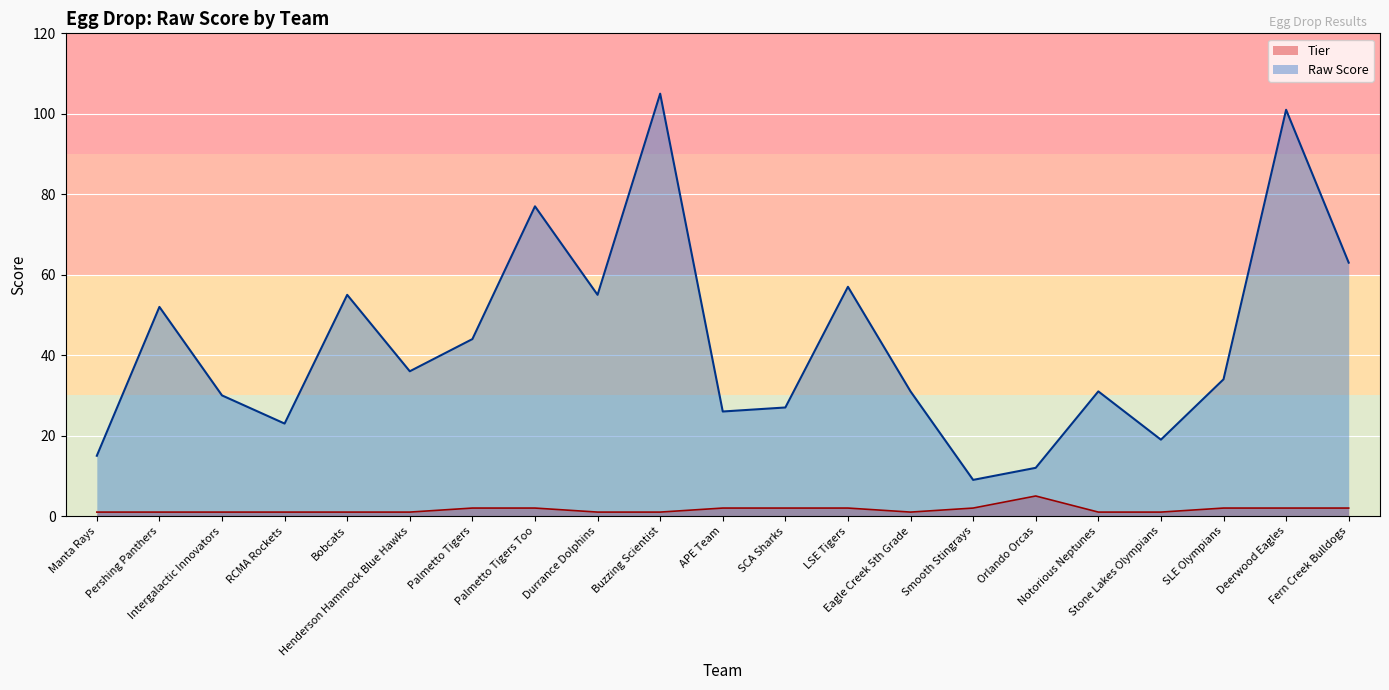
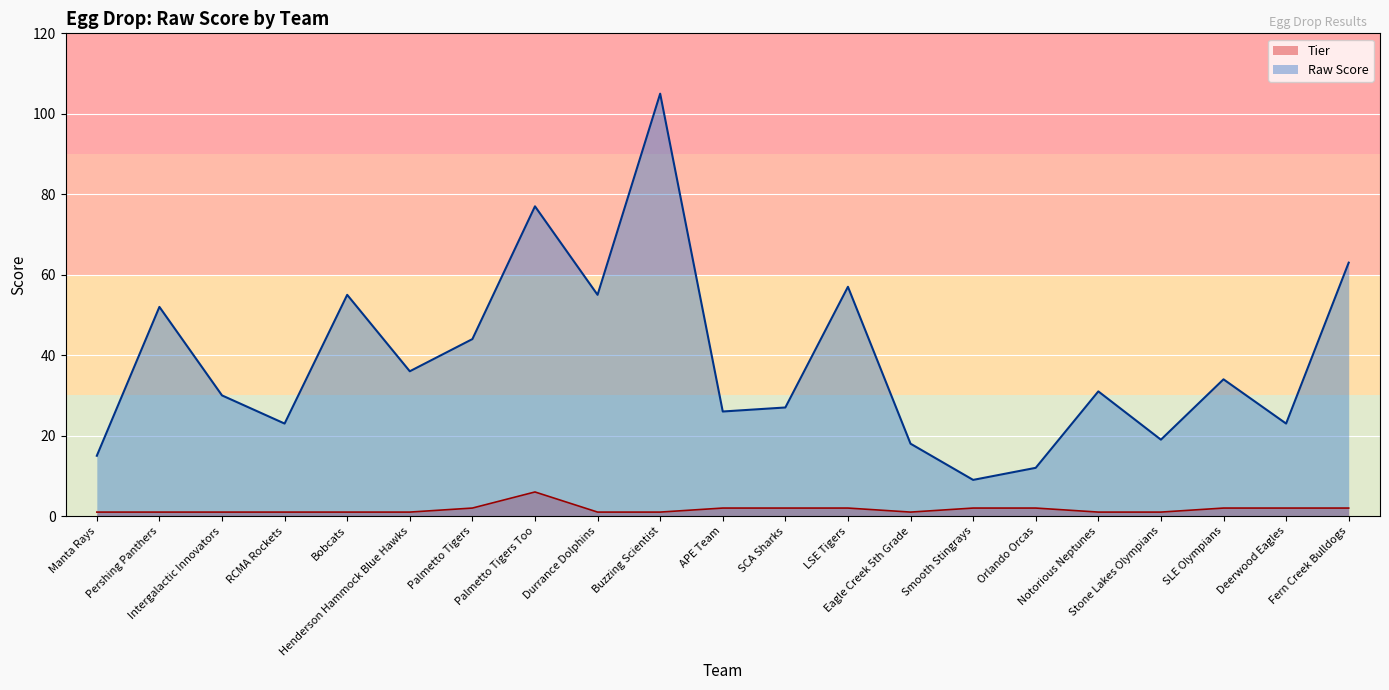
  {
    "Tier": {
      "Manta Rays": 1,
      "Pershing Panthers": 1,
      "Intergalactic Innovators": 1,
      "RCMA Rockets": 1,
      "Bobcats": 1,
      "Henderson Hammock Blue Hawks": 1,
      "Palmetto Tigers": 2,
-     "Palmetto Tigers Too": 2,
+     "Palmetto Tigers Too": 6,
      "Durrance Dolphins": 1,
      "Buzzing Scientist": 1,
      "APE Team": 2,
      "SCA Sharks": 2,
      "LSE Tigers": 2,
      "Eagle Creek 5th Grade": 1,
      "Smooth Stingrays": 2,
-     "Orlando Orcas": 5,
+     "Orlando Orcas": 2,
      "Notorious Neptunes": 1,
      "Stone Lakes Olympians": 1,
      "SLE Olympians": 2,
      "Deerwood Eagles": 2,
      "Fern Creek Bulldogs": 2
    },
    "Raw Score": {
      "Manta Rays": 15,
      "Pershing Panthers": 52,
      "Intergalactic Innovators": 30,
      "RCMA Rockets": 23,
      "Bobcats": 55,
      "Henderson Hammock Blue Hawks": 36,
      "Palmetto Tigers": 44,
      "Palmetto Tigers Too": 77,
      "Durrance Dolphins": 55,
      "Buzzing Scientist": 105,
      "APE Team": 26,
      "SCA Sharks": 27,
      "LSE Tigers": 57,
-     "Eagle Creek 5th Grade": 31,
+     "Eagle Creek 5th Grade": 18,
      "Smooth Stingrays": 9,
      "Orlando Orcas": 12,
      "Notorious Neptunes": 31,
      "Stone Lakes Olympians": 19,
      "SLE Olympians": 34,
-     "Deerwood Eagles": 101,
+     "Deerwood Eagles": 23,
      "Fern Creek Bulldogs": 63
    }
  }
